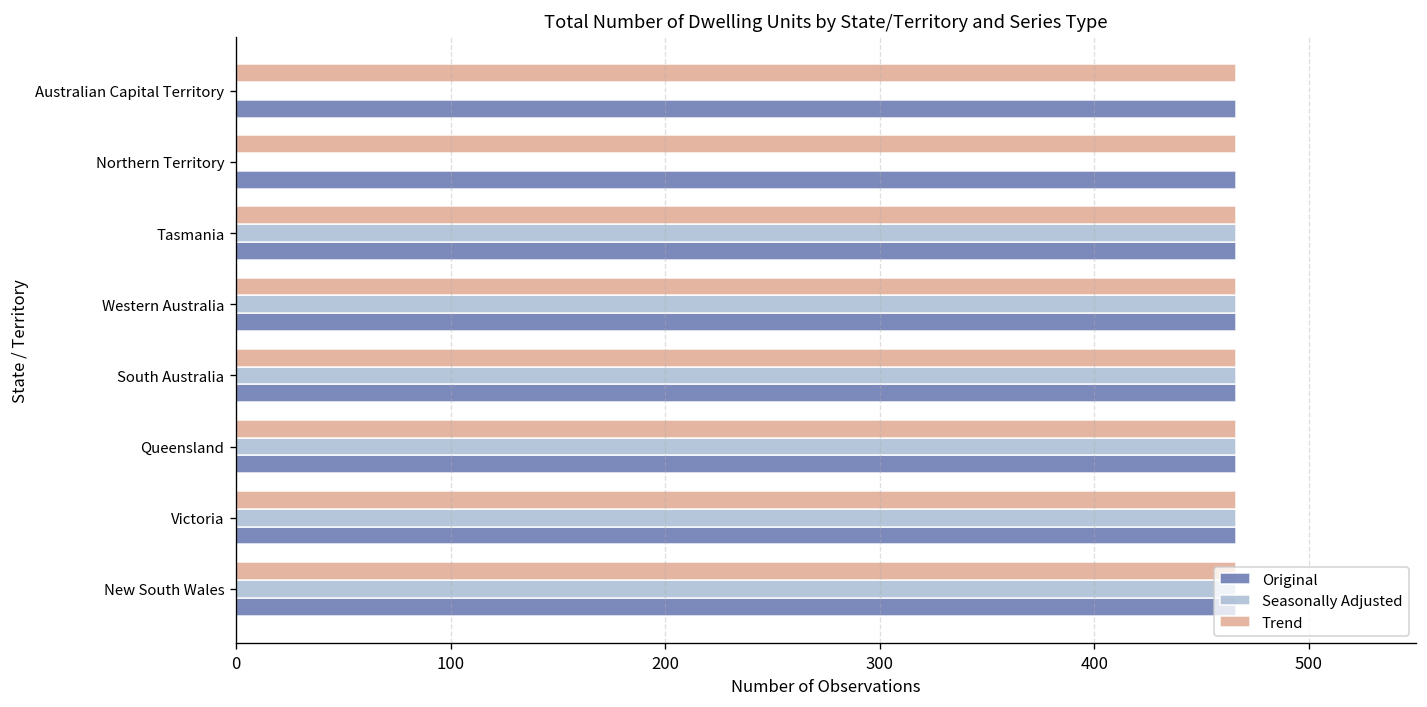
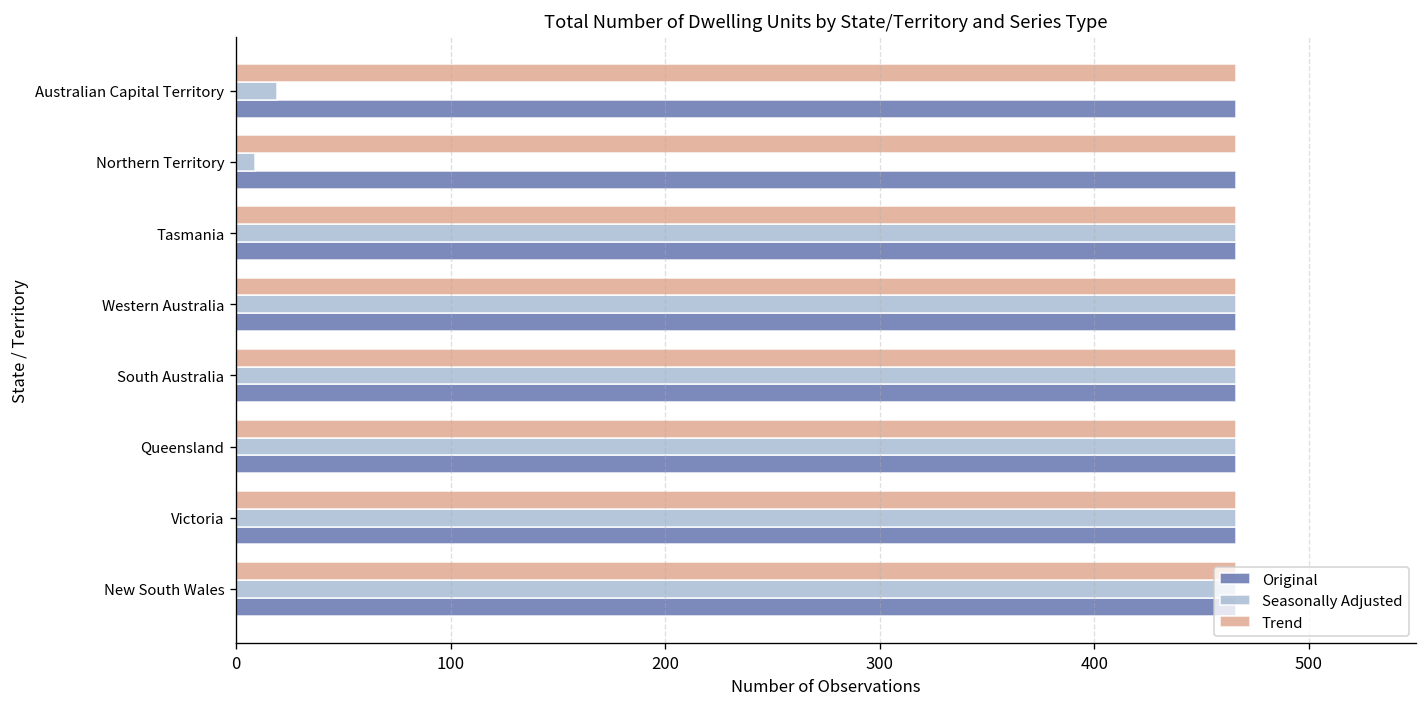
  {
    "Original": {
      "Australian Capital Territory": 466,
      "Northern Territory": 466,
      "Tasmania": 466,
      "Western Australia": 466,
      "South Australia": 466,
      "Queensland": 466,
      "Victoria": 466
    },
    "Seasonally Adjusted": {
-     "Australian Capital Territory": 0,
-     "Northern Territory": 0,
+     "Australian Capital Territory": 19,
+     "Northern Territory": 9,
      "Tasmania": 466,
      "Western Australia": 466,
      "South Australia": 466,
      "Queensland": 466,
      "Victoria": 466
    },
    "Trend": {
      "Australian Capital Territory": 466,
      "Northern Territory": 466,
      "Tasmania": 466,
      "Western Australia": 466,
      "South Australia": 466,
      "Queensland": 466,
      "Victoria": 466
    }
  }
